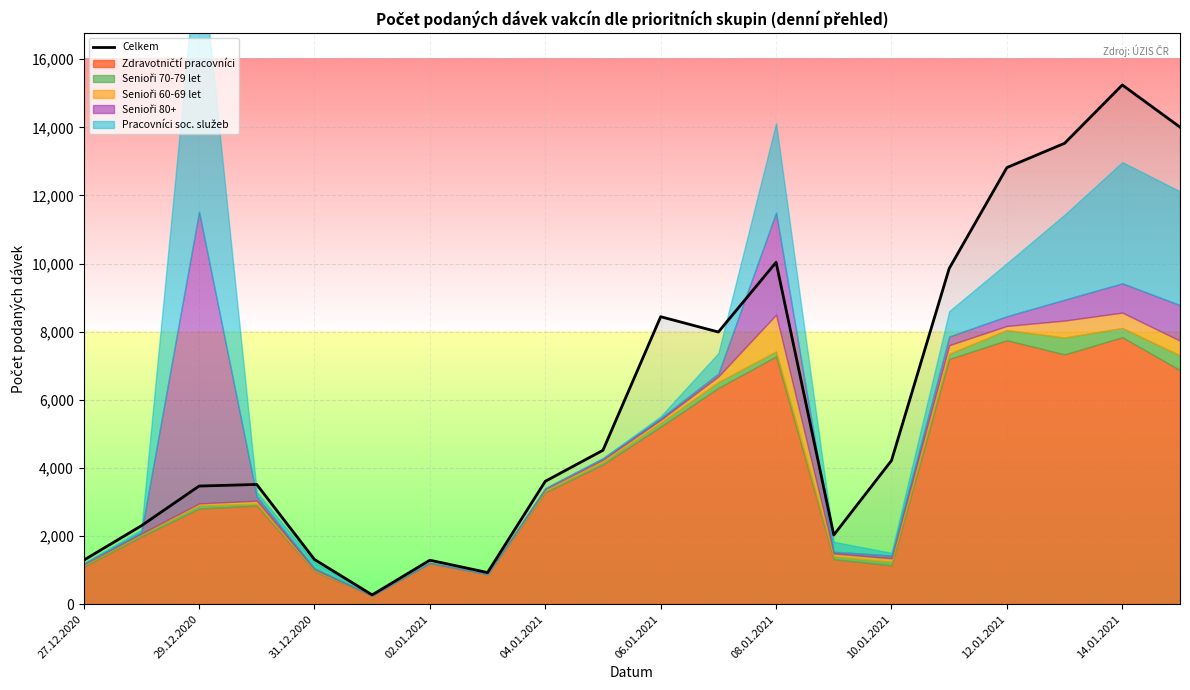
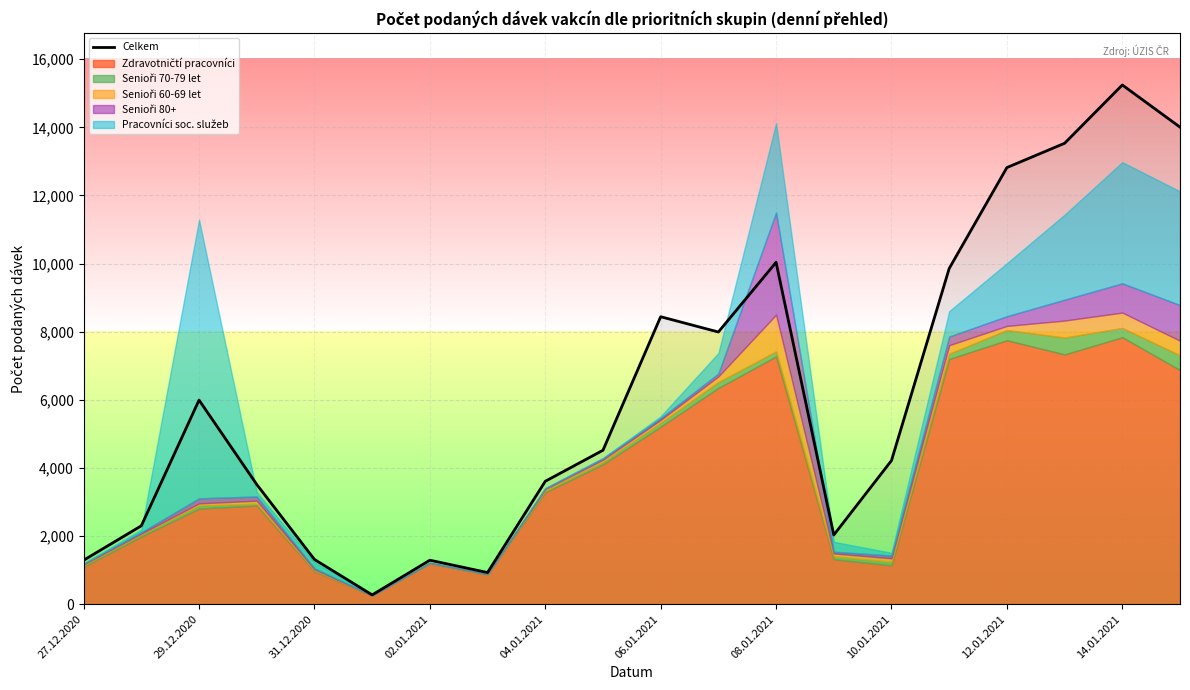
  {
    "Celkem": {
      "27.12.2020": "1,300",
-     "29.12.2020": "3,500",
+     "29.12.2020": "6,000",
      "31.12.2020": "1,300",
      "04.01.2021": "3,600",
      "06.01.2021": "8,400",
      "08.01.2021": "10,000",
      "10.01.2021": "4,200",
      "12.01.2021": "12,800",
      "14.01.2021": "15,200"
    },
    "Zdravotničtí pracovníci": {
      "29.12.2020": "2,800",
      "06.01.2021": "5,200",
      "08.01.2021": "7,300",
      "10.01.2021": "1,100",
      "12.01.2021": "7,700",
      "14.01.2021": "7,800"
    },
    "Senioři 70-79 let": {
      "06.01.2021": "100",
      "08.01.2021": "100",
      "10.01.2021": "100",
      "12.01.2021": "300",
      "14.01.2021": "300"
    },
    "Senioři 60-69 let": {
      "08.01.2021": "1,100",
      "10.01.2021": "100",
      "12.01.2021": "100",
      "14.01.2021": "500"
    },
    "Senioři 80+": {
-     "29.12.2020": "8,600",
+     "29.12.2020": "100",
      "08.01.2021": "3,000",
      "10.01.2021": "100",
      "12.01.2021": "300",
      "14.01.2021": "900"
    },
    "Pracovníci soc. služeb": {
      "31.12.2020": "200",
      "08.01.2021": "2,600",
      "10.01.2021": "100",
      "12.01.2021": "1,600",
      "14.01.2021": "3,600"
    }
  }
